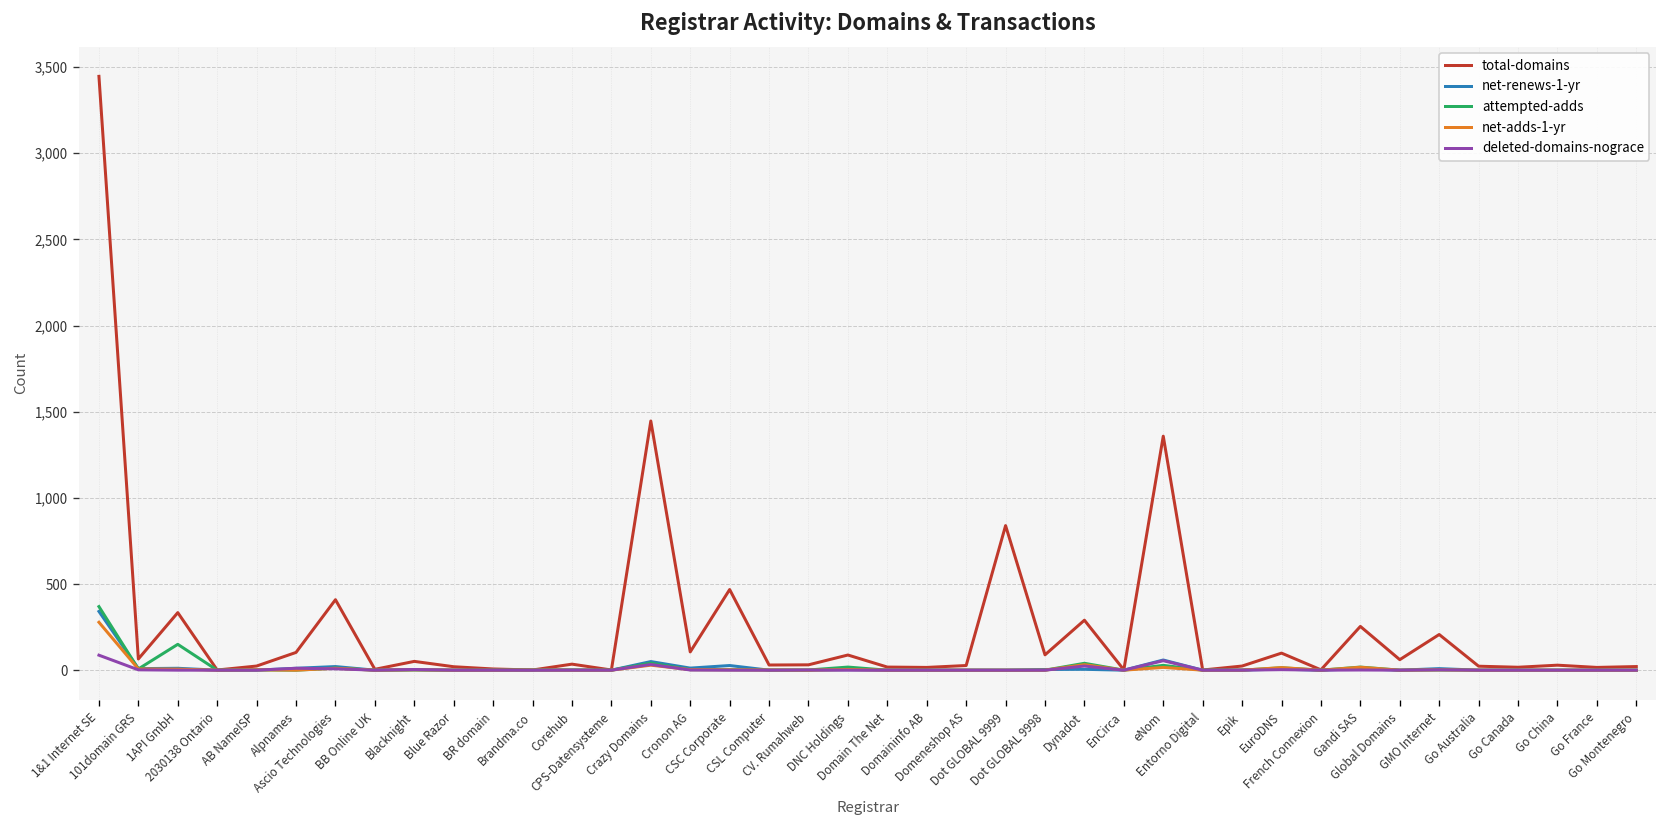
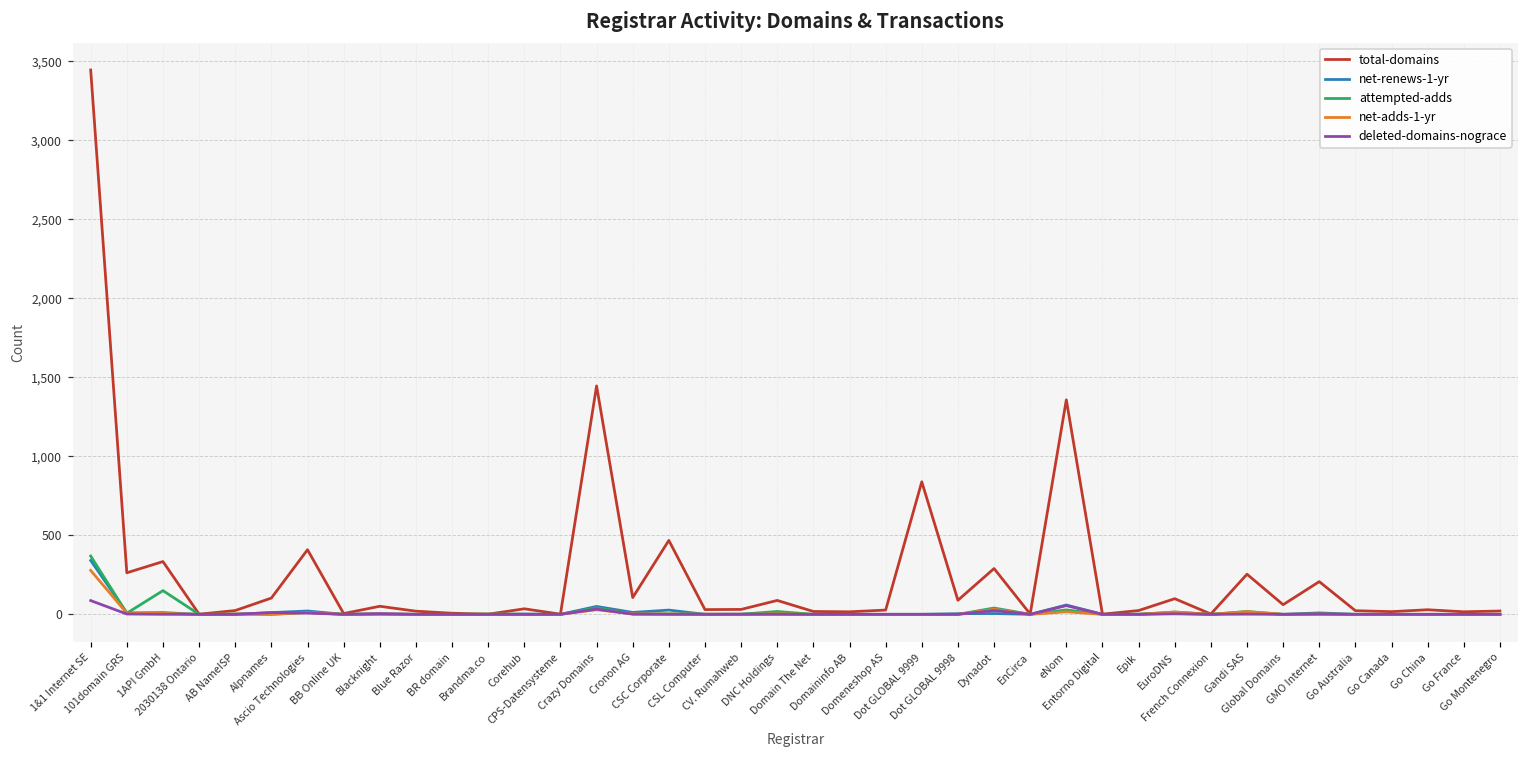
  {
    "total-domains": {
      "1&1 Internet SE": "3,450",
-     "101domain GRS": "70",
+     "101domain GRS": "260",
      "1API GmbH": "330",
      "AB NameISP": "20",
      "Alpnames": "100",
      "Ascio Technologies": "410",
      "Blacknight": "50",
      "Blue Razor": "20",
      "Corehub": "40",
      "Crazy Domains": "1,450",
      "Cronon AG": "110",
      "CSC Corporate": "470",
      "CSL Computer": "30",
      "CV. Rumahweb": "30",
      "DNC Holdings": "90",
      "Domain The Net": "20",
      "Domeneshop AS": "30",
      "Dot GLOBAL 9999": "840",
      "Dot GLOBAL 9998": "90",
      "Dynadot": "290",
      "eNom": "1,360",
      "Epik": "20",
      "EuroDNS": "100",
      "Gandi SAS": "250",
      "Global Domains": "60",
      "GMO Internet": "210",
      "Go Australia": "20",
      "Go China": "30",
      "Go Montenegro": "20"
    },
    "net-renews-1-yr": {
      "1&1 Internet SE": "340",
      "CSC Corporate": "30",
      "Dynadot": "10"
    },
    "attempted-adds": {
      "1&1 Internet SE": "370",
      "1API GmbH": "150"
    },
    "net-adds-1-yr": {
      "1&1 Internet SE": "280"
    },
    "deleted-domains-nograce": {
      "1&1 Internet SE": "90"
    }
  }
